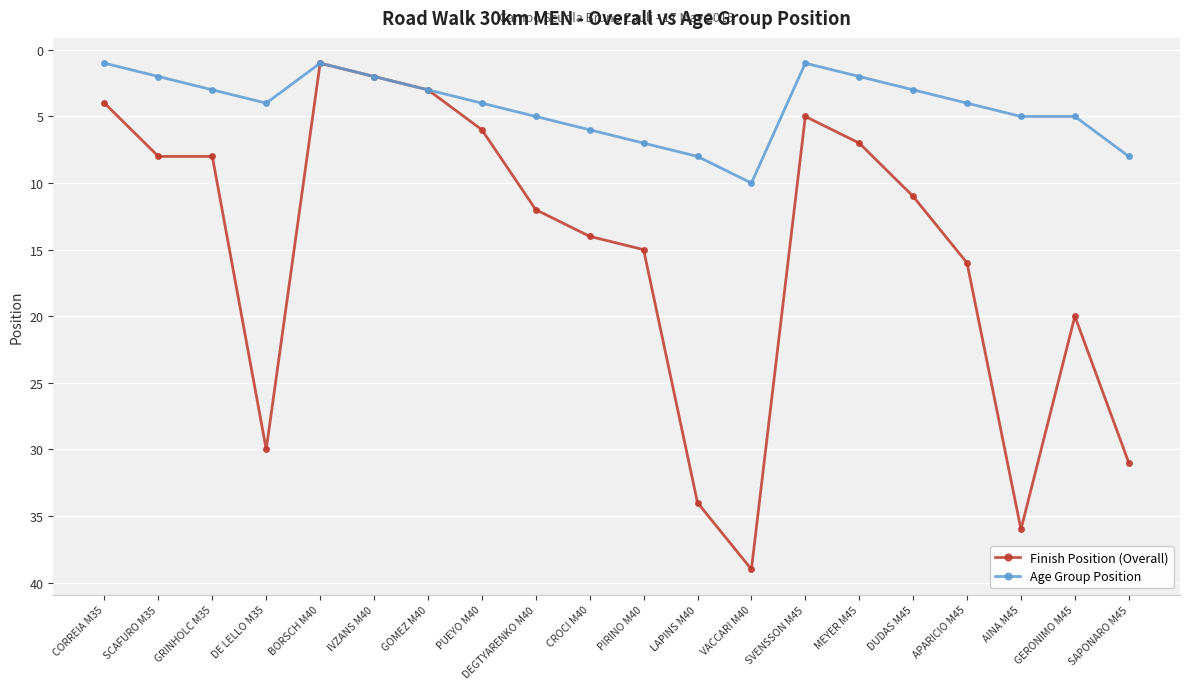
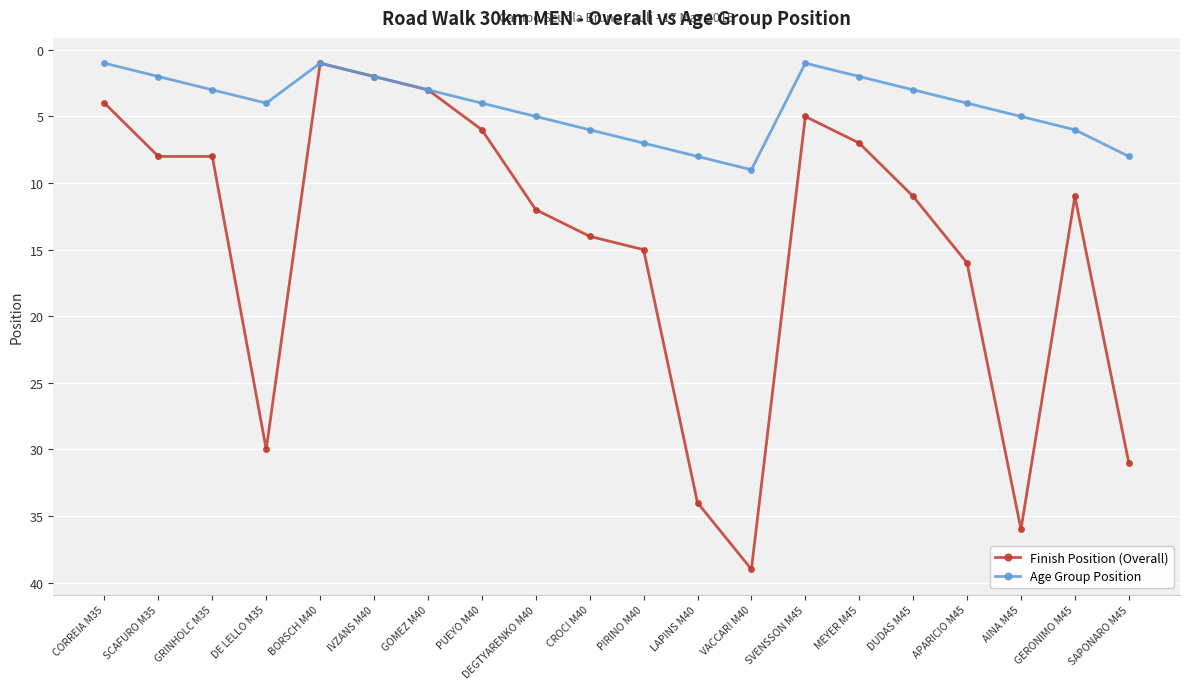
  {
    "Finish Position (Overall)": {
      "CORREIA M35": 4,
      "SCAFURO M35": 8,
      "GRINHOLC M35": 8,
      "DE LELLO M35": 30,
      "PUEYO M40": 6,
      "DEGTYARENKO M40": 12,
      "CROCI M40": 14,
      "PIRINO M40": 15,
      "LAPINS M40": 34,
      "VACCARI M40": 39,
      "SVENSSON M45": 5,
      "MEYER M45": 7,
      "DUDAS M45": 11,
      "APARICIO M45": 16,
      "AINA M45": 36,
-     "GERONIMO M45": 20,
+     "GERONIMO M45": 11,
      "SAPONARO M45": 31
    },
    "Age Group Position": {
      "CORREIA M35": 1,
      "SCAFURO M35": 2,
      "GRINHOLC M35": 3,
      "DE LELLO M35": 4,
      "PUEYO M40": 4,
      "DEGTYARENKO M40": 5,
      "CROCI M40": 6,
      "PIRINO M40": 7,
      "LAPINS M40": 8,
-     "VACCARI M40": 10,
+     "VACCARI M40": 9,
      "SVENSSON M45": 1,
      "MEYER M45": 2,
      "DUDAS M45": 3,
      "APARICIO M45": 4,
      "AINA M45": 5,
-     "GERONIMO M45": 5,
+     "GERONIMO M45": 6,
      "SAPONARO M45": 8
    }
  }
